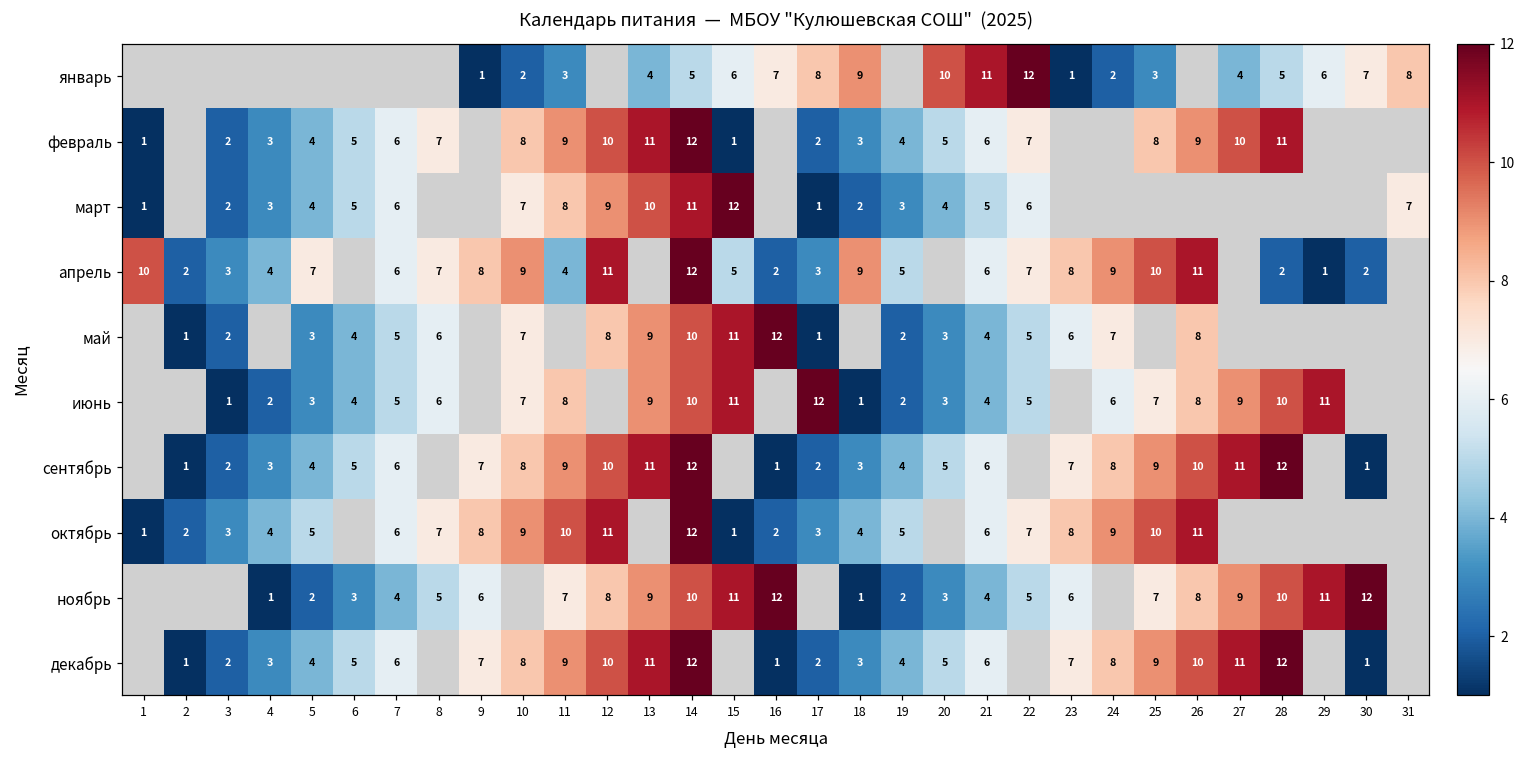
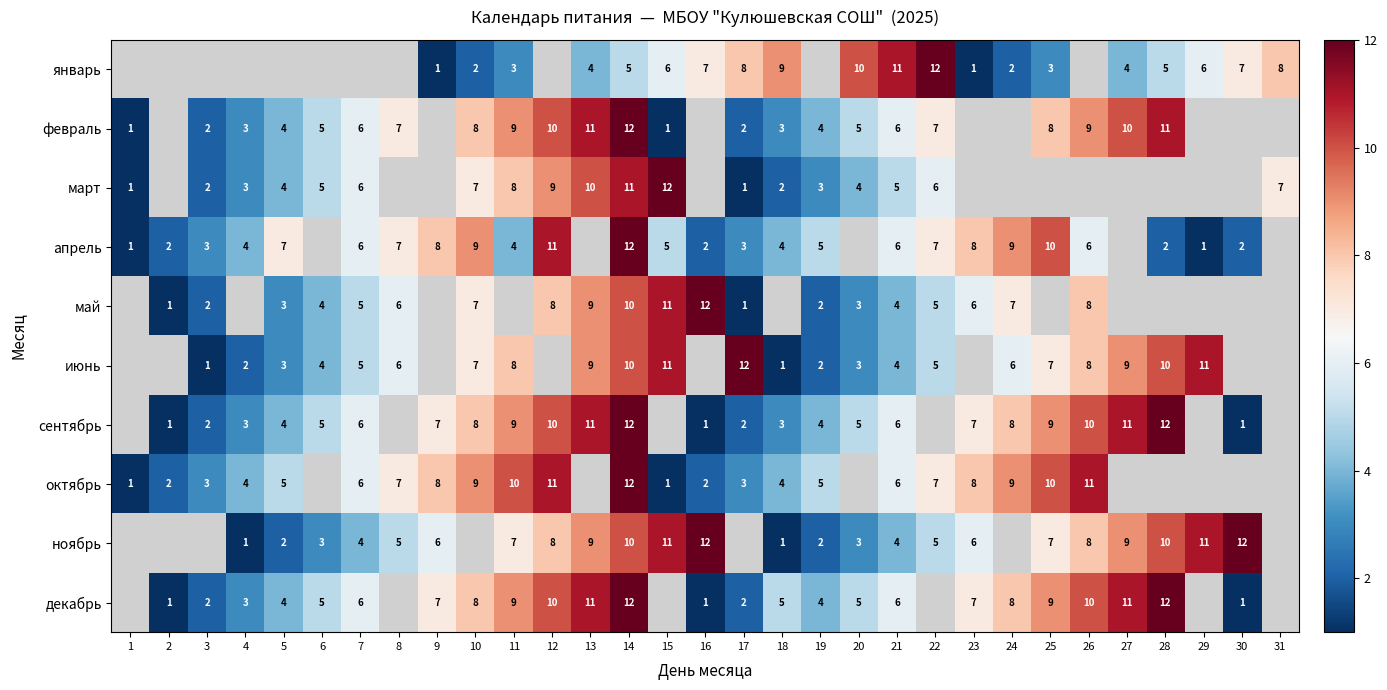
  {
    "апрель": {
-     "1": 10,
+     "1": 1,
      "2": 2,
      "3": 3,
      "4": 4,
      "5": 7,
      "7": 6,
      "8": 7,
      "9": 8,
      "10": 9,
      "11": 4,
      "12": 11,
      "14": 12,
      "15": 5,
      "16": 2,
      "17": 3,
-     "18": 9,
+     "18": 4,
      "19": 5,
      "21": 6,
      "22": 7,
      "23": 8,
      "24": 9,
      "25": 10,
-     "26": 11,
+     "26": 6,
      "28": 2,
      "29": 1,
      "30": 2
    },
    "декабрь": {
      "2": 1,
      "3": 2,
      "4": 3,
      "5": 4,
      "6": 5,
      "7": 6,
      "9": 7,
      "10": 8,
      "11": 9,
      "12": 10,
      "13": 11,
      "14": 12,
      "16": 1,
      "17": 2,
-     "18": 3,
+     "18": 5,
      "19": 4,
      "20": 5,
      "21": 6,
      "23": 7,
      "24": 8,
      "25": 9,
      "26": 10,
      "27": 11,
      "28": 12,
      "30": 1
    }
  }
